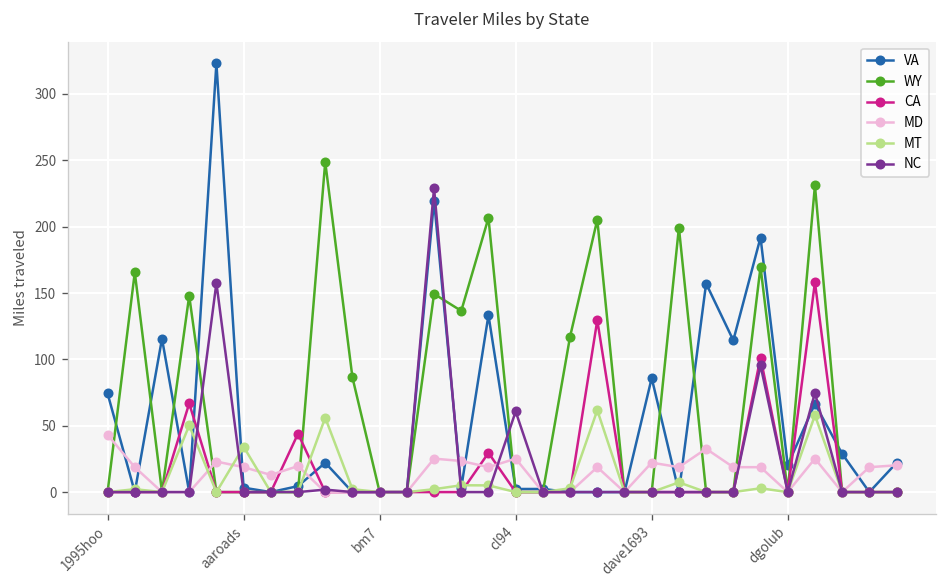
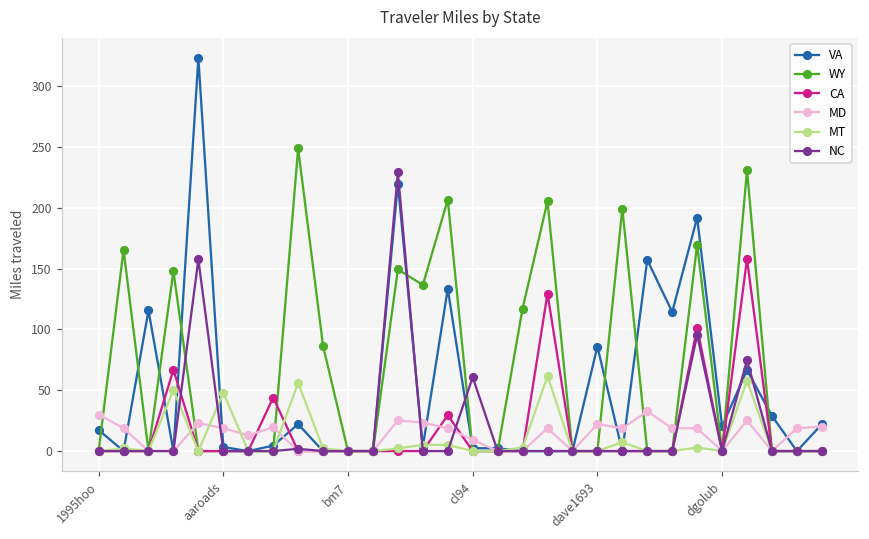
  {
    "VA": {
-     "1995hoo": 74,
+     "1995hoo": 17,
      "aaroads": 3,
      "cl94": 2,
      "dave1693": 86,
      "dgolub": 20
    },
    "MD": {
-     "1995hoo": 43,
+     "1995hoo": 30,
      "aaroads": 19,
-     "cl94": 25,
+     "cl94": 9,
      "dave1693": 22
    },
    "MT": {
-     "aaroads": 34
+     "aaroads": 48
    },
    "NC": {
      "cl94": 61
    }
  }
